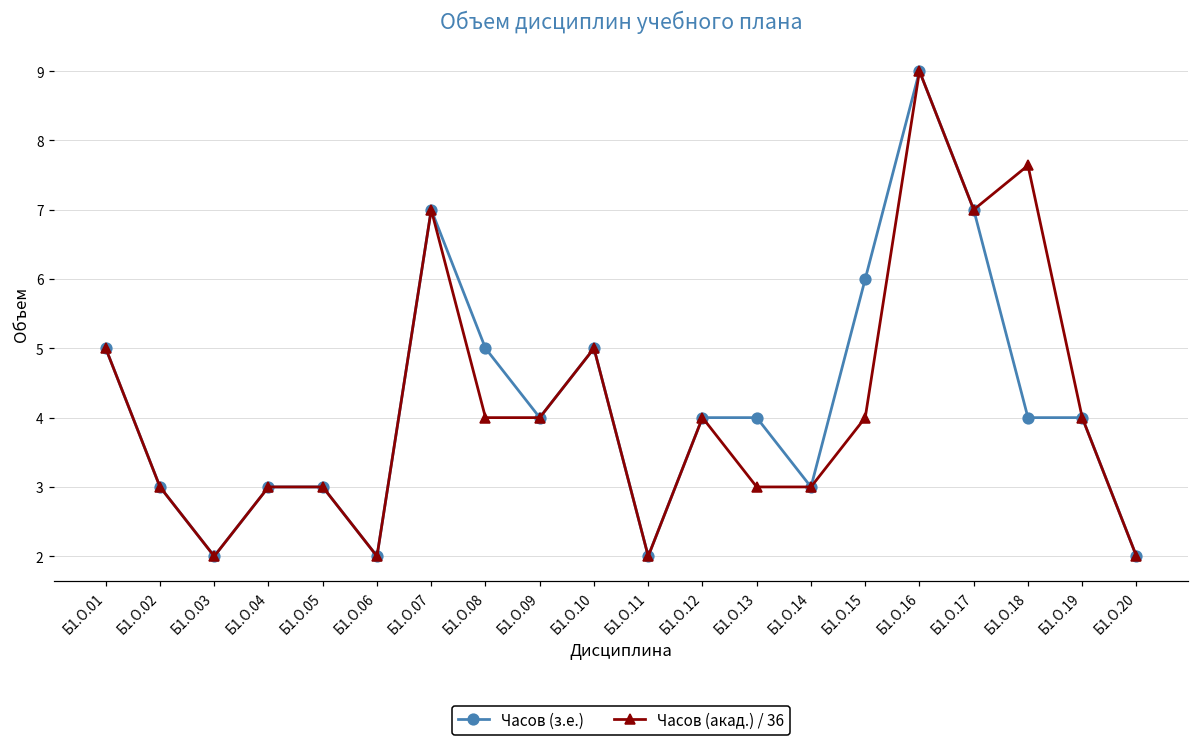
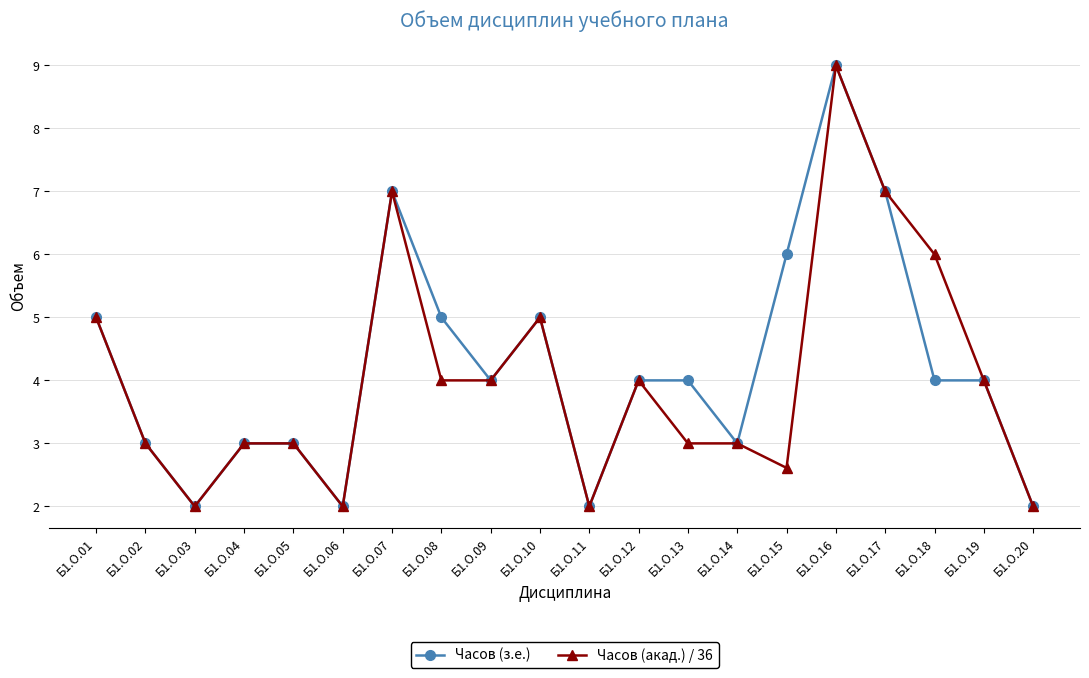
  {
    "Часов (з.е.)": {
      "Б1.О.08": 5.0,
      "Б1.О.13": 4.0,
      "Б1.О.15": 6.0,
      "Б1.О.18": 4.0
    },
    "Часов (акад.) / 36": {
      "Б1.О.08": 4.0,
      "Б1.О.13": 3.0,
-     "Б1.О.15": 4.0,
-     "Б1.О.18": 7.6
+     "Б1.О.15": 2.6,
+     "Б1.О.18": 6.0
    }
  }
